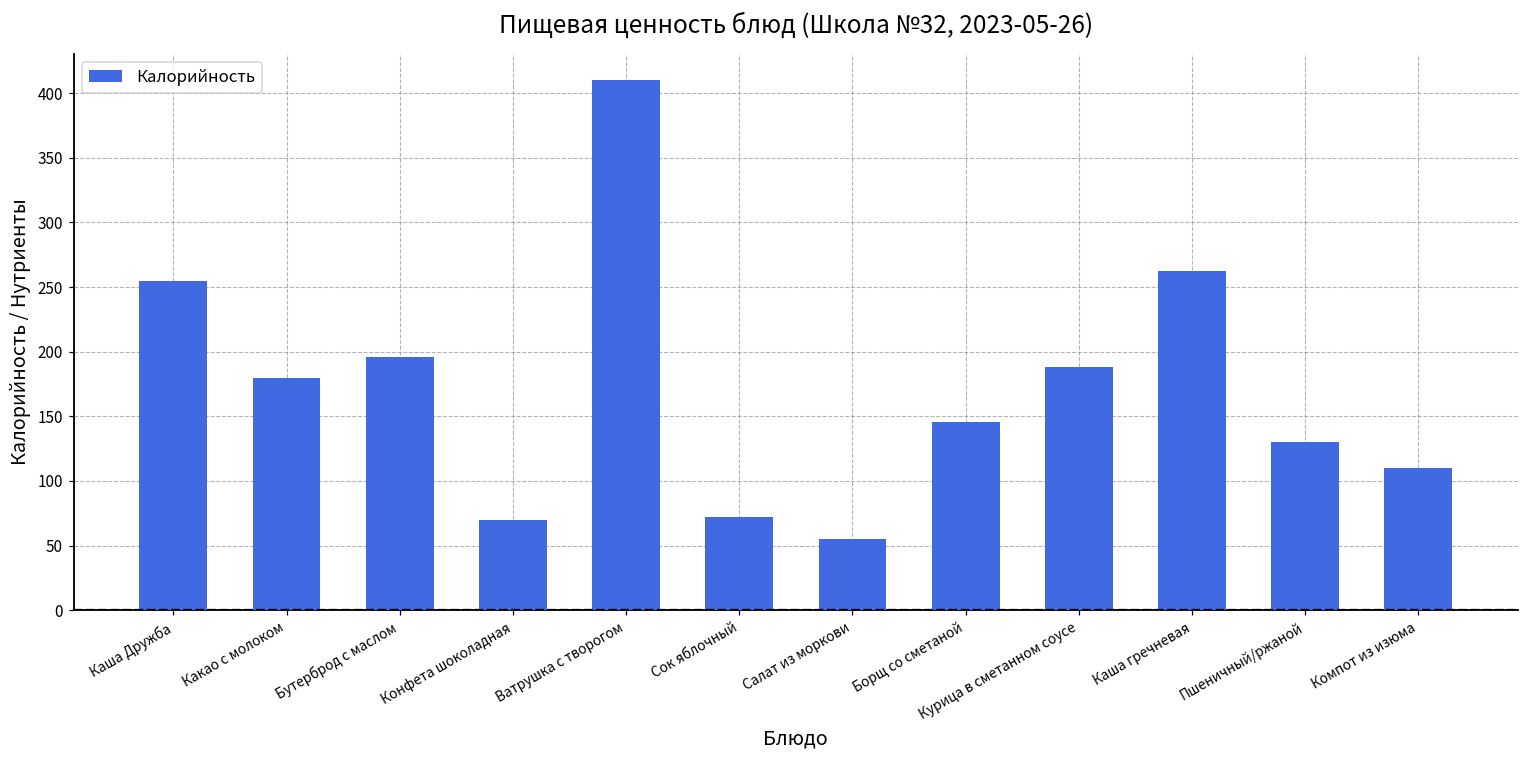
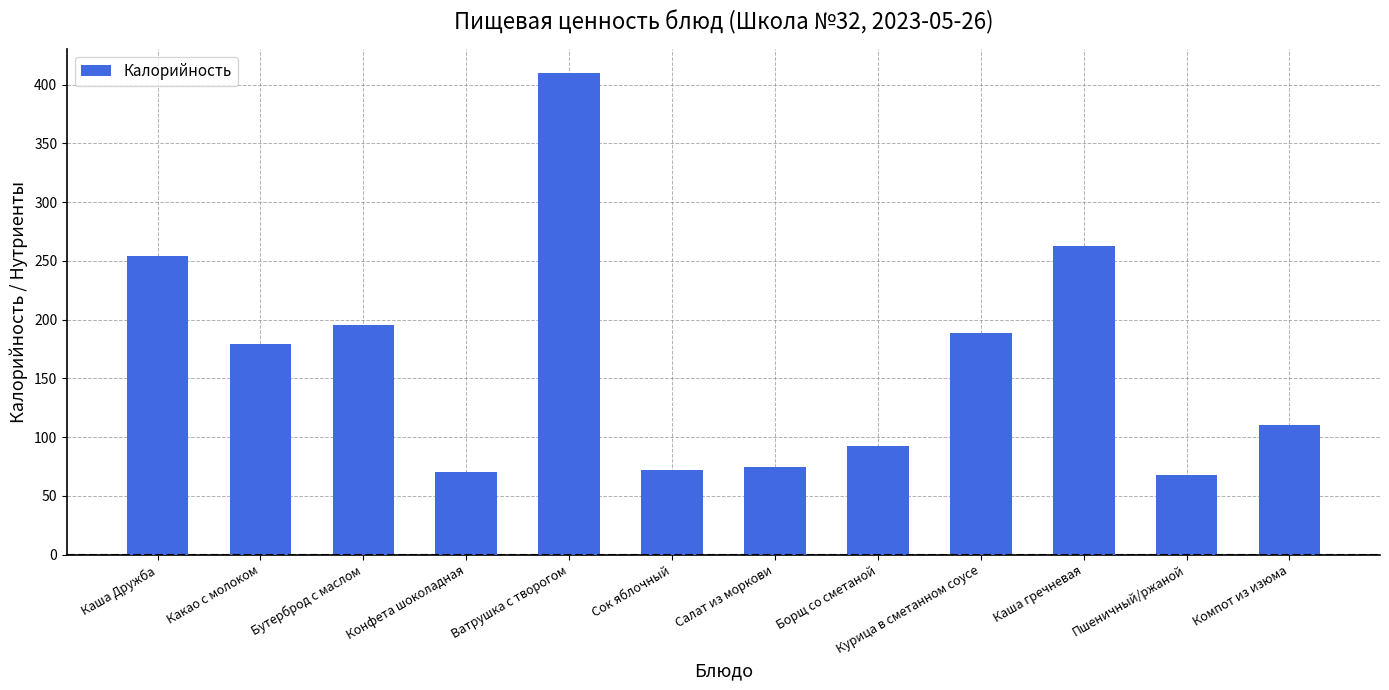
  {
    "Каша Дружба": 254,
    "Какао с молоком": 179,
    "Бутерброд с маслом": 196,
    "Конфета шоколадная": 70,
    "Ватрушка с творогом": 410,
    "Сок яблочный": 72,
-   "Салат из моркови": 55,
-   "Борщ со сметаной": 146,
+   "Салат из моркови": 74,
+   "Борщ со сметаной": 92,
    "Курица в сметанном соусе": 188,
    "Каша гречневая": 263,
-   "Пшеничный/ржаной": 130,
+   "Пшеничный/ржаной": 68,
    "Компот из изюма": 110
  }
